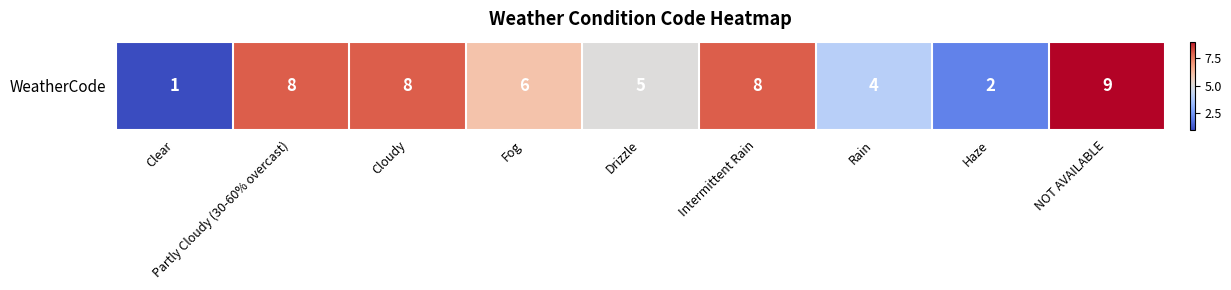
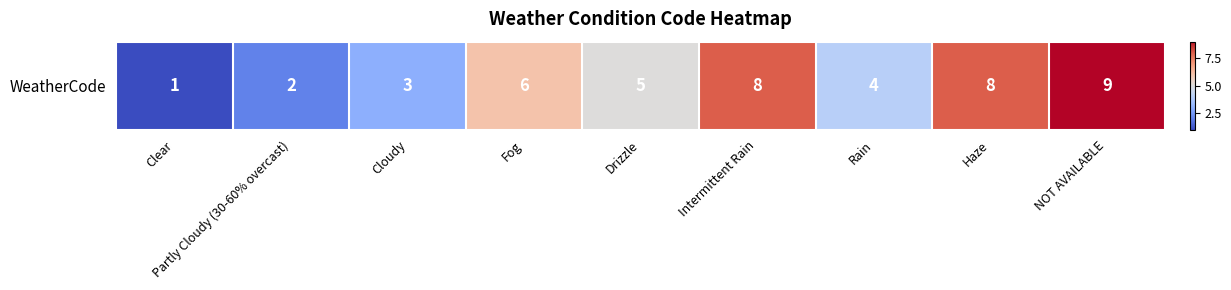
  {
    "WeatherCode": {
      "Clear": 1,
-     "Partly Cloudy (30-60% overcast)": 8,
-     "Cloudy": 8,
+     "Partly Cloudy (30-60% overcast)": 2,
+     "Cloudy": 3,
      "Fog": 6,
      "Intermittent Rain": 8,
      "Rain": 4,
-     "Haze": 2,
+     "Haze": 8,
      "NOT AVAILABLE": 9
    }
  }
